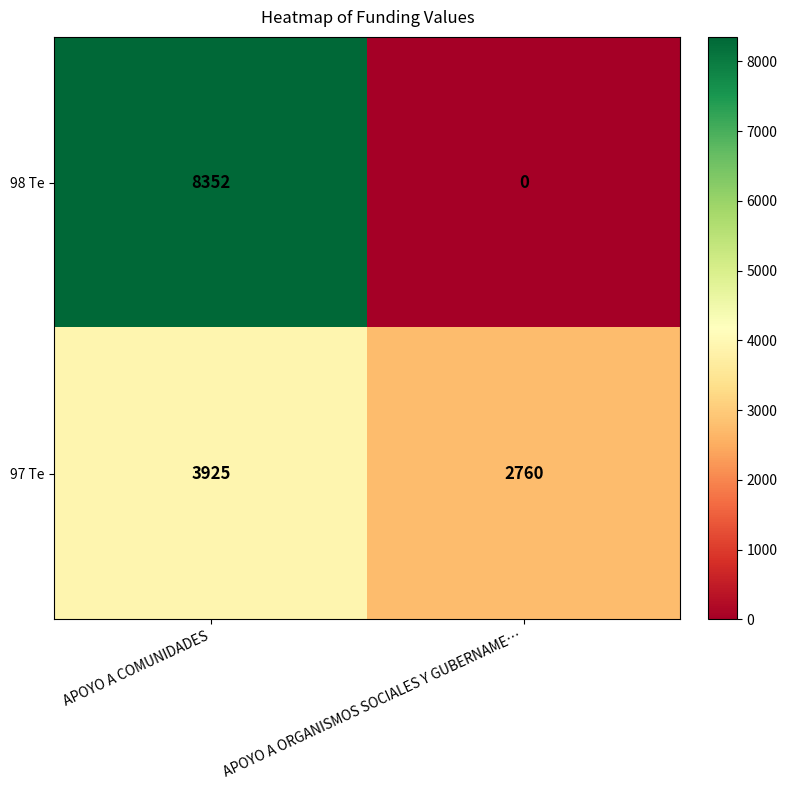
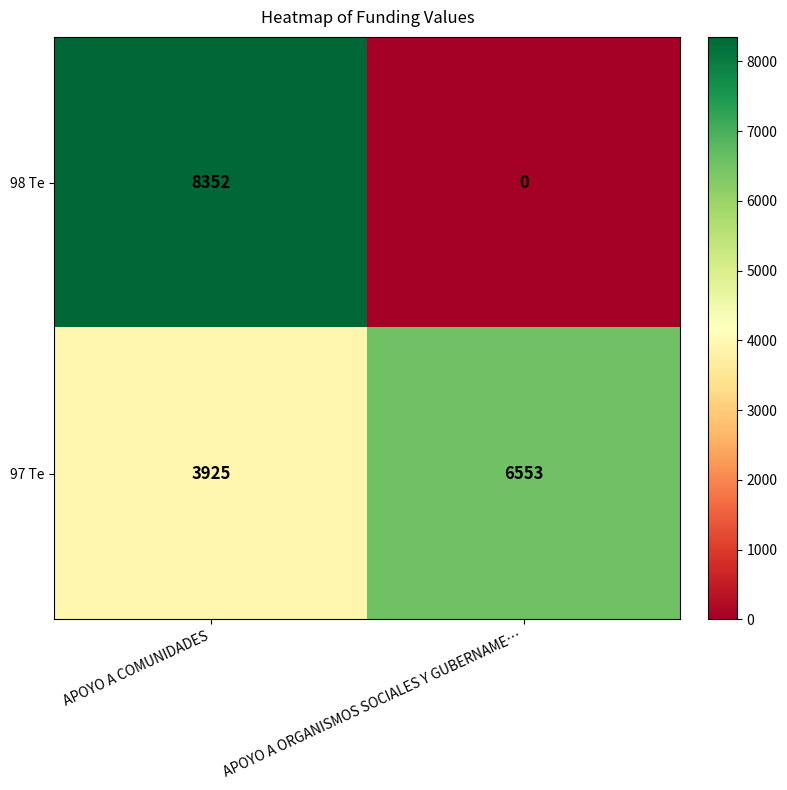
  {
    "98 Te": {
      "APOYO A COMUNIDADES": 8352,
      "APOYO A ORGANISMOS SOCIALES Y GUBERNAME…": 0
    },
    "97 Te": {
      "APOYO A COMUNIDADES": 3925,
-     "APOYO A ORGANISMOS SOCIALES Y GUBERNAME…": 2760
+     "APOYO A ORGANISMOS SOCIALES Y GUBERNAME…": 6553
    }
  }
